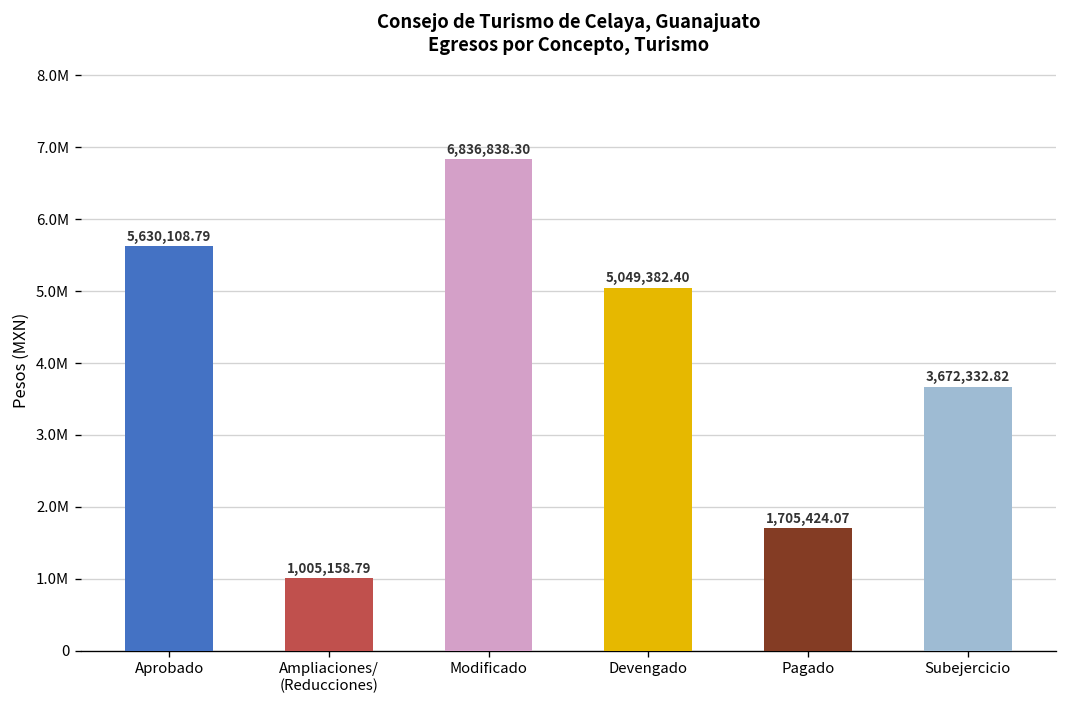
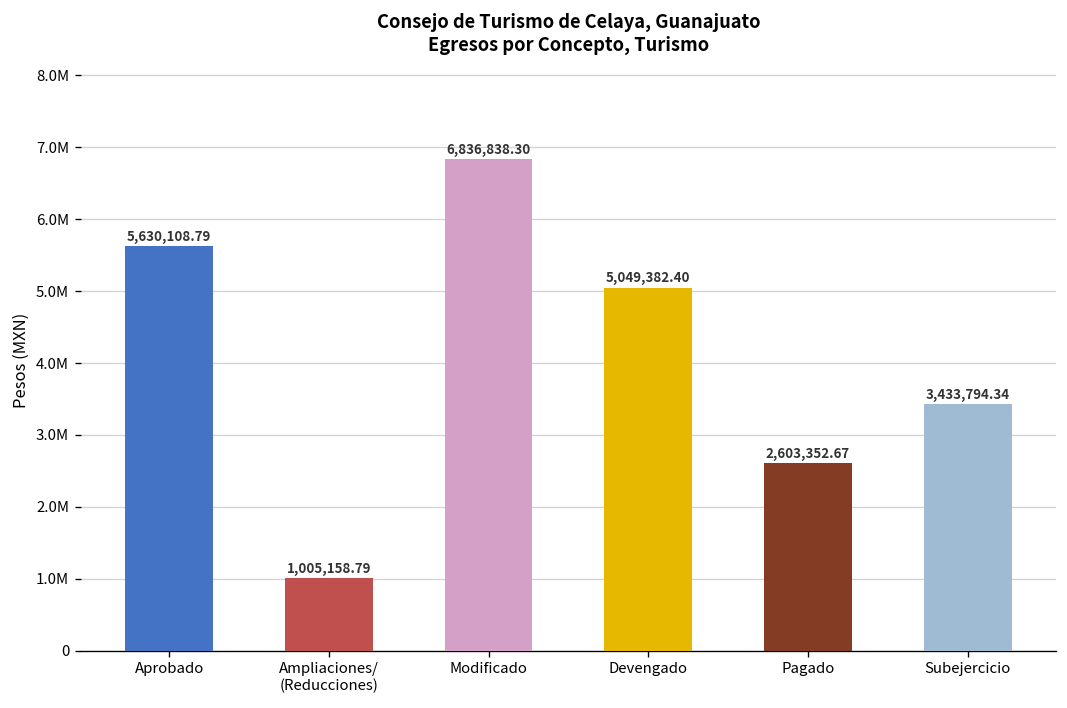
  {
    "Aprobado": "5,630,108.79",
    "Ampliaciones/ (Reducciones)": "1,005,158.79",
    "Modificado": "6,836,838.30",
    "Devengado": "5,049,382.40",
-   "Pagado": "1,705,424.07",
-   "Subejercicio": "3,672,332.82"
+   "Pagado": "2,603,352.67",
+   "Subejercicio": "3,433,794.34"
  }
